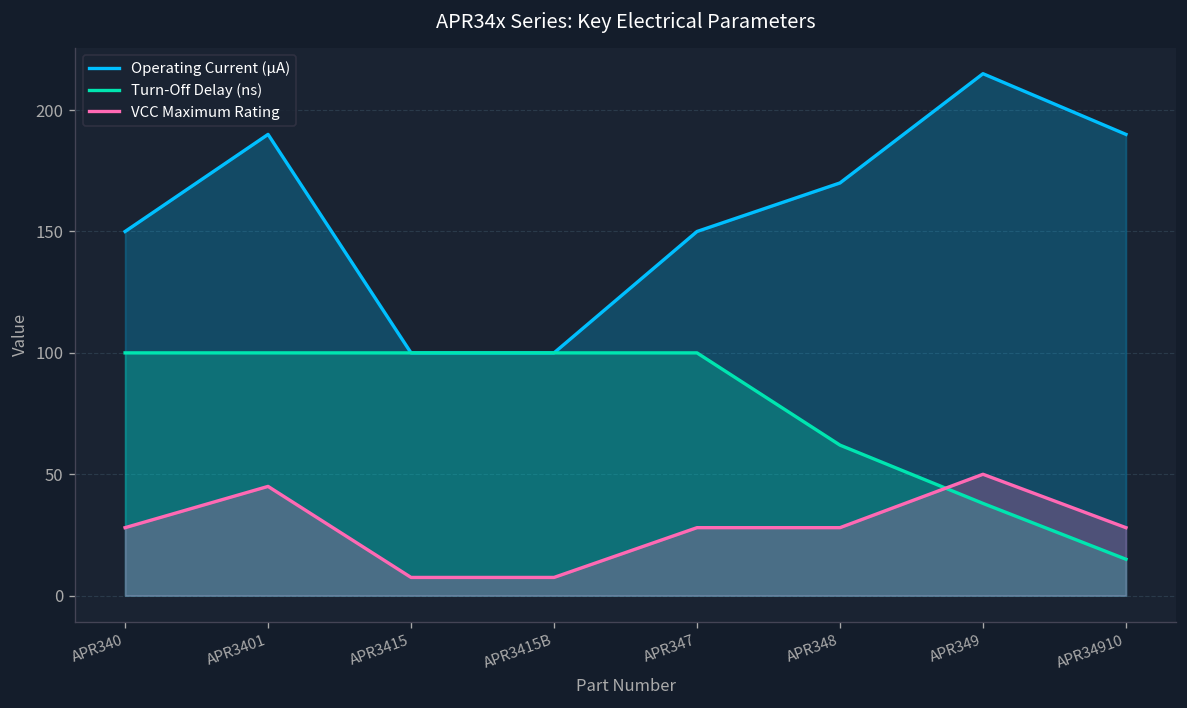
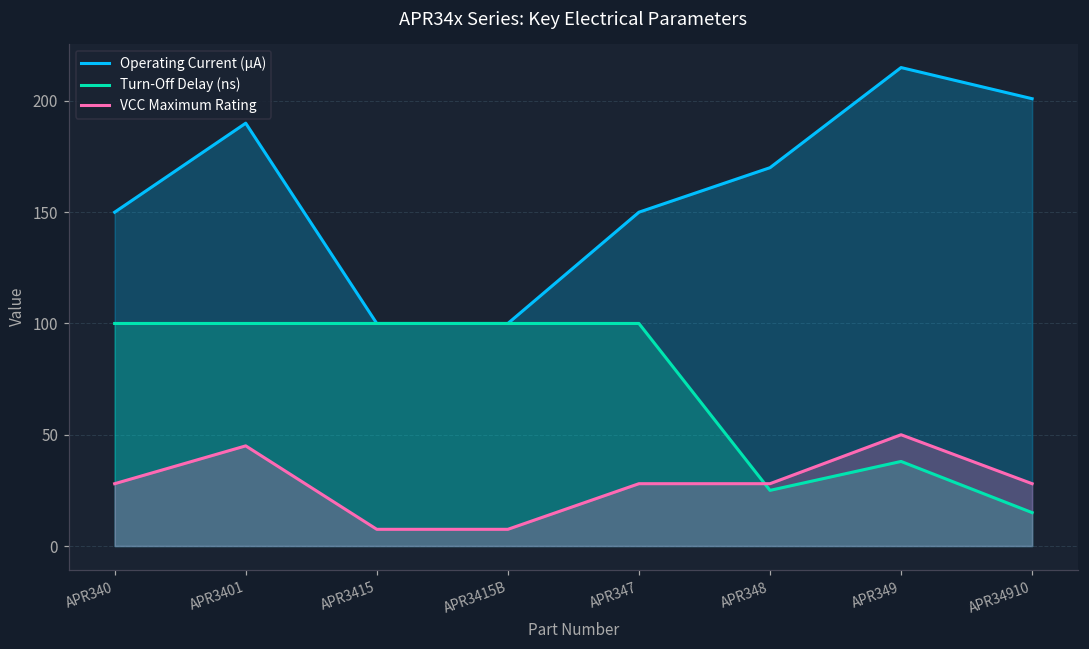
  {
    "Operating Current (µA)": {
      "APR340": 150,
      "APR3401": 190,
      "APR347": 150,
      "APR348": 170,
      "APR349": 215,
-     "APR34910": 190
+     "APR34910": 201
    },
    "Turn-Off Delay (ns)": {
      "APR340": 100,
      "APR3401": 100,
      "APR347": 100,
-     "APR348": 62,
+     "APR348": 25,
      "APR349": 38,
      "APR34910": 15
    },
    "VCC Maximum Rating": {
      "APR340": 28,
      "APR3401": 45,
      "APR3415": 8,
      "APR3415B": 8,
      "APR347": 28,
      "APR348": 28,
      "APR349": 50,
      "APR34910": 28
    }
  }
